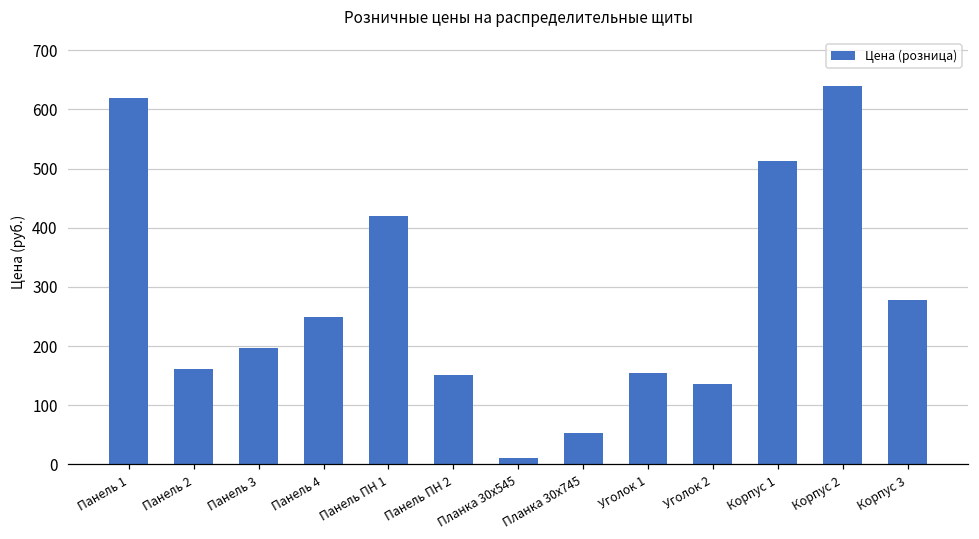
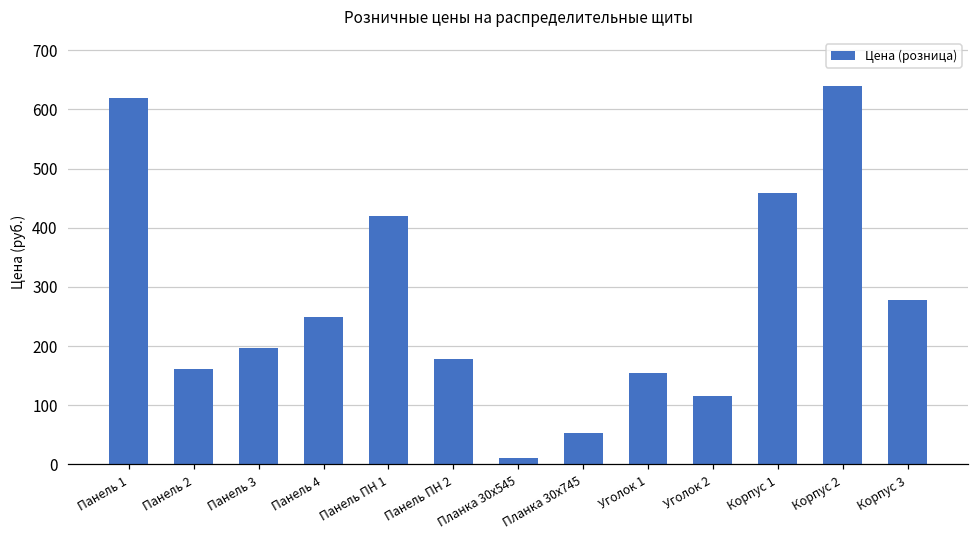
  {
    "Панель 1": 620,
    "Панель 2": 160,
    "Панель 3": 200,
    "Панель 4": 250,
    "Панель ПН 1": 420,
-   "Панель ПН 2": 150,
+   "Панель ПН 2": 180,
    "Планка 30х545": 10,
    "Планка 30х745": 50,
    "Уголок 1": 150,
-   "Уголок 2": 140,
-   "Корпус 1": 510,
+   "Уголок 2": 120,
+   "Корпус 1": 460,
    "Корпус 2": 640,
    "Корпус 3": 280
  }
